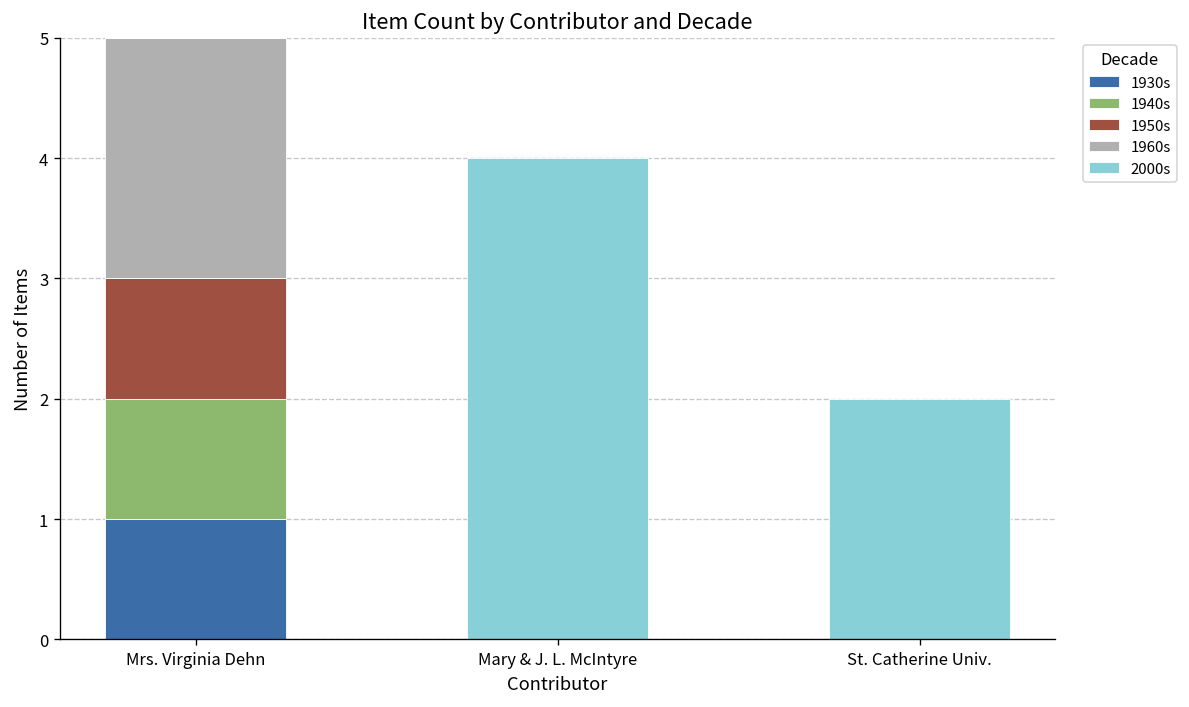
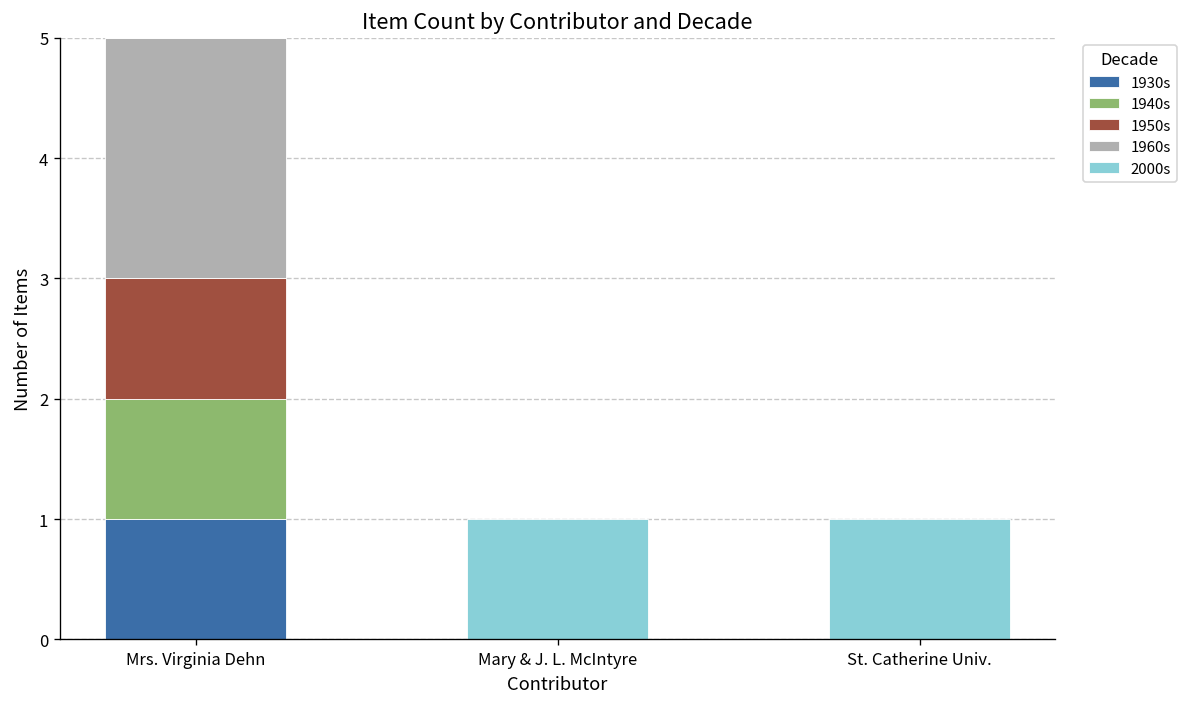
  {
    "1930s": {
      "Mrs. Virginia Dehn": 1,
      "Mary & J. L. McIntyre": 0,
      "St. Catherine Univ.": 0
    },
    "1950s": {
      "Mrs. Virginia Dehn": 1,
      "Mary & J. L. McIntyre": 0,
      "St. Catherine Univ.": 0
    },
    "2000s": {
-     "Mary & J. L. McIntyre": 4,
-     "St. Catherine Univ.": 2
+     "Mary & J. L. McIntyre": 1,
+     "St. Catherine Univ.": 1
    }
  }
